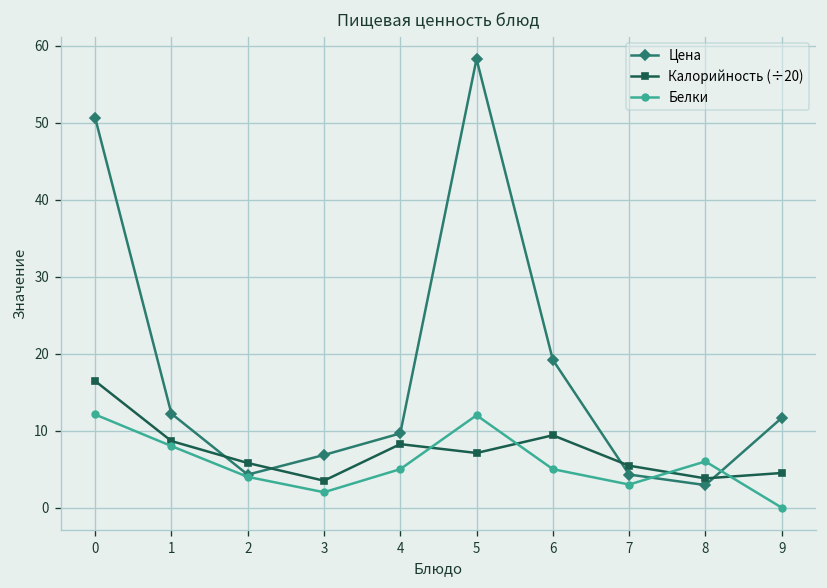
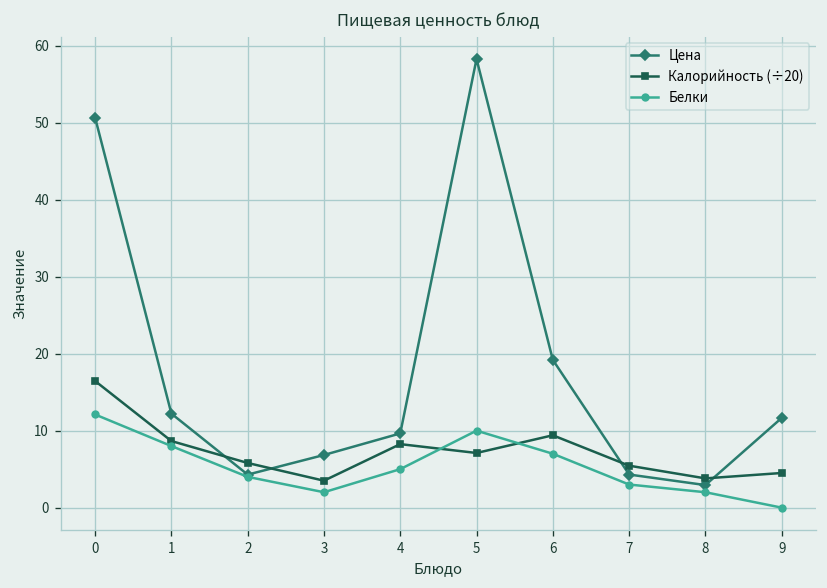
  {
    "Белки": {
      "0": 12,
      "1": 8,
      "3": 2,
      "4": 5,
-     "5": 12,
-     "6": 5,
+     "5": 10,
+     "6": 7,
      "7": 3,
-     "8": 6,
+     "8": 2,
      "9": 0
    }
  }
